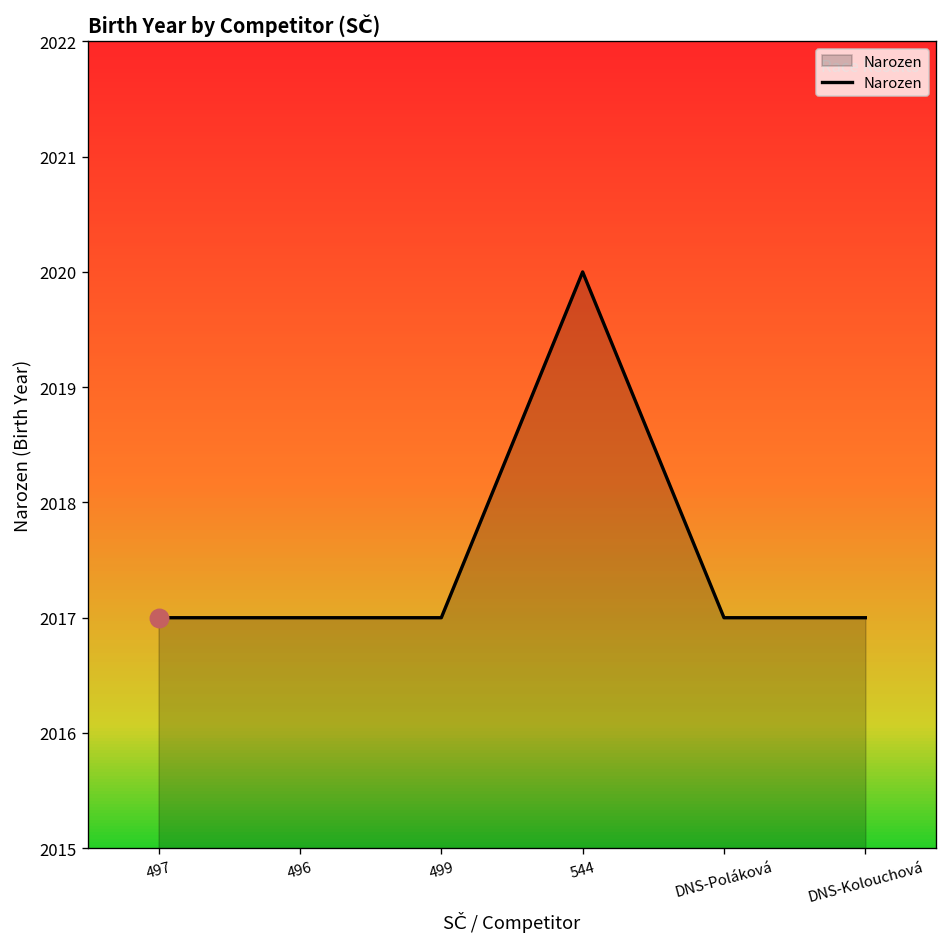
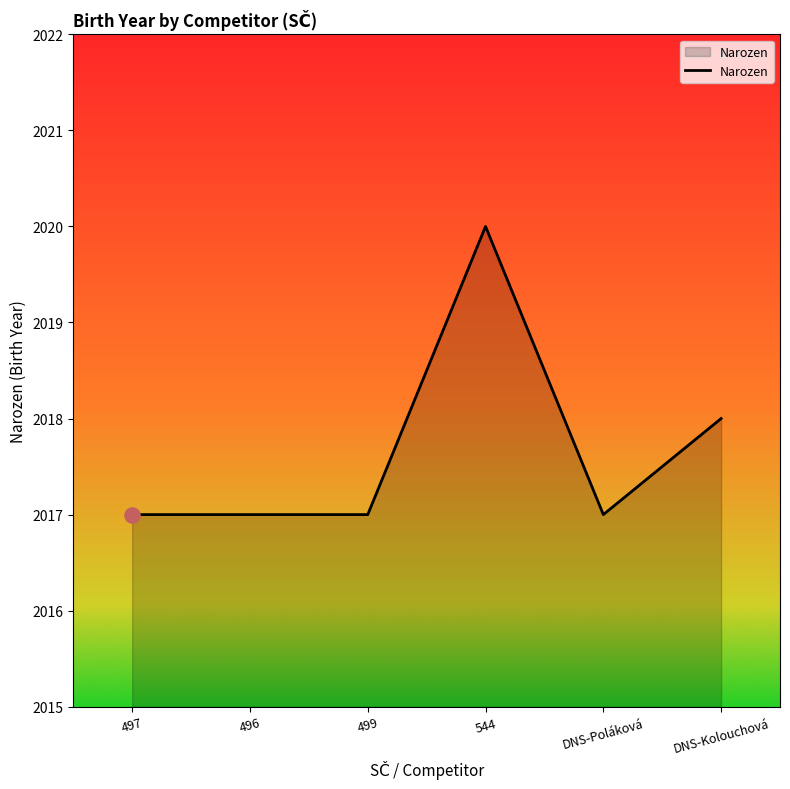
  {
    "Narozen": {
      "496": 2017,
      "499": 2017,
      "544": 2020,
      "DNS-Poláková": 2017,
-     "DNS-Kolouchová": 2017
+     "DNS-Kolouchová": 2018
    }
  }
